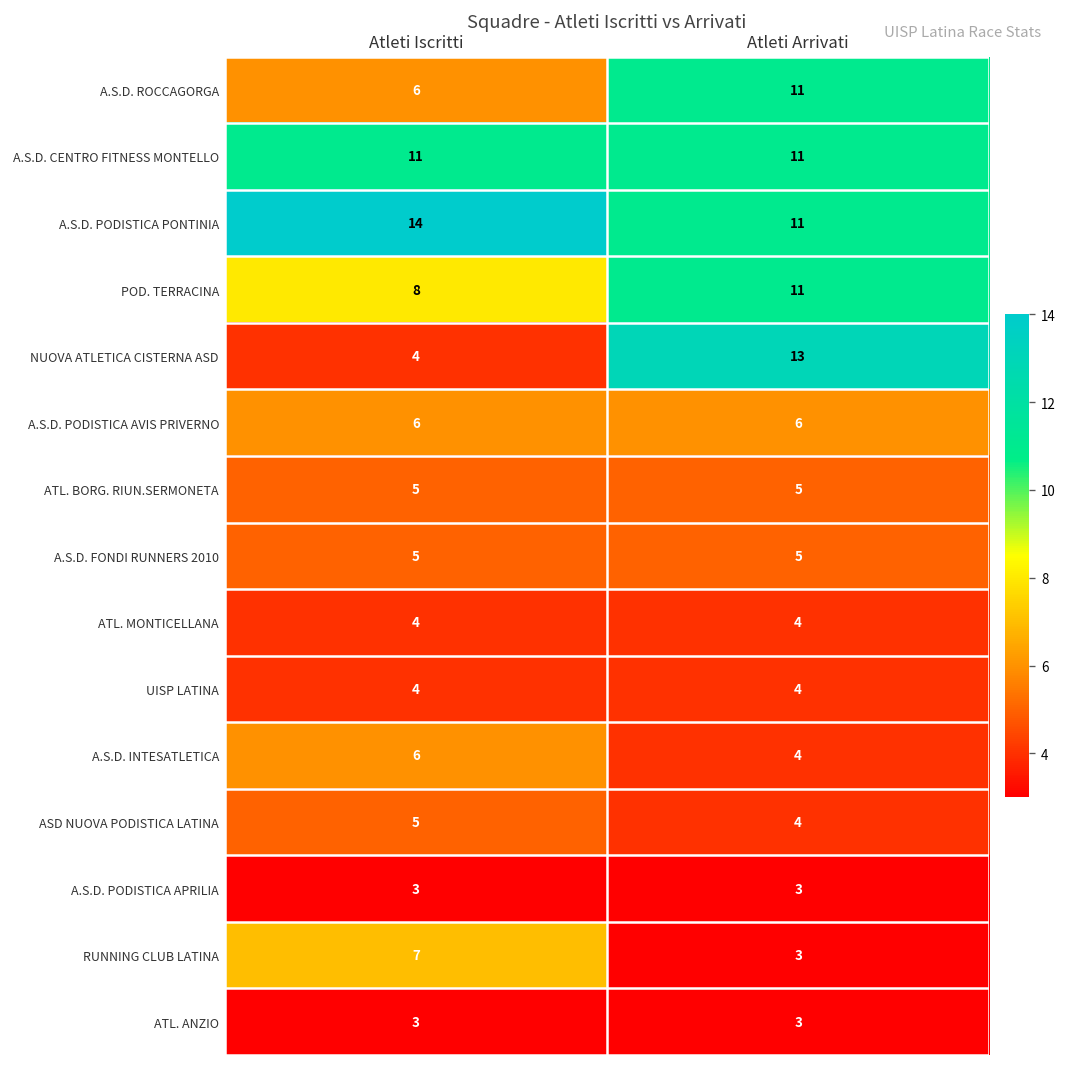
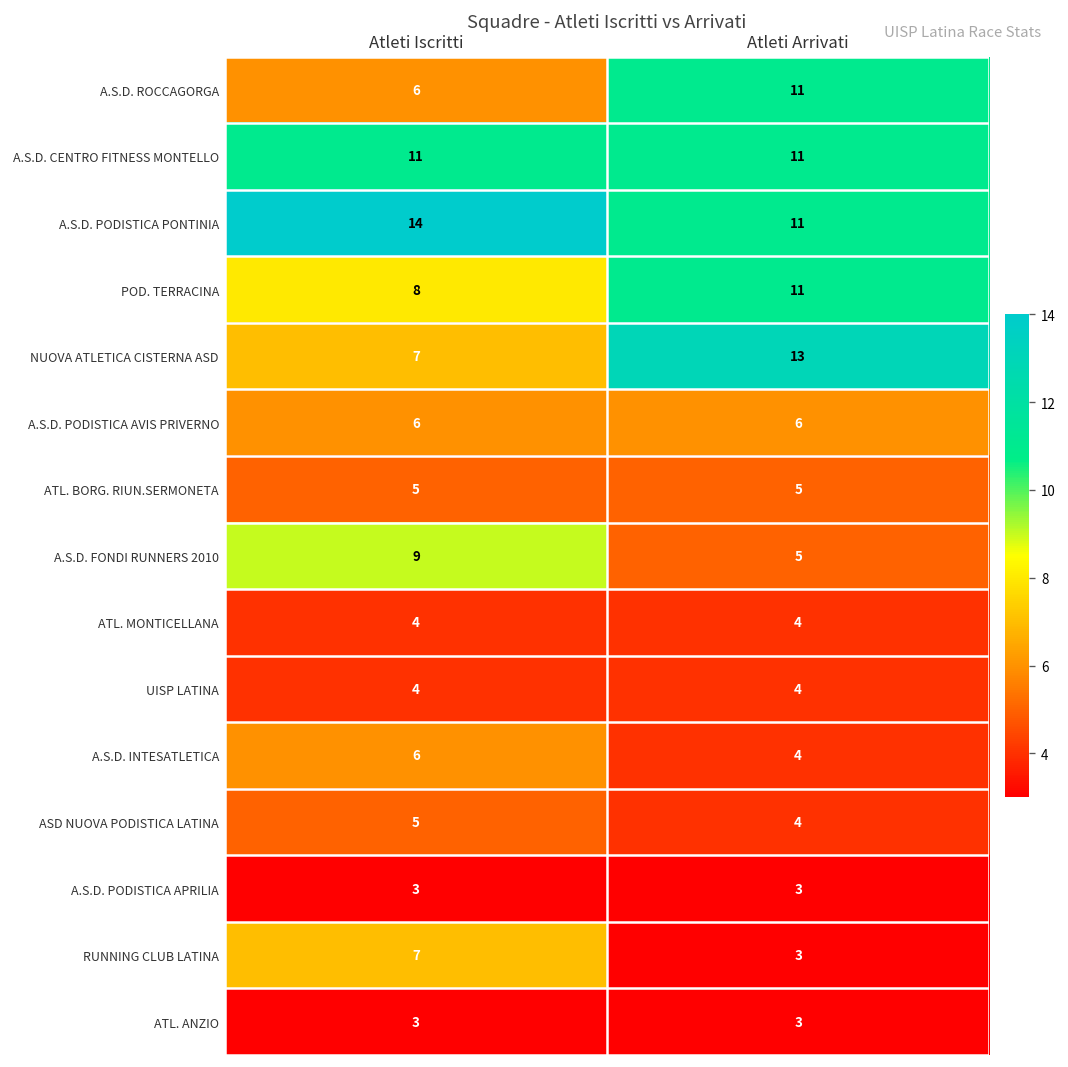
  {
    "A.S.D. ROCCAGORGA": {
      "Atleti Iscritti": 6,
      "Atleti Arrivati": 11
    },
    "A.S.D. CENTRO FITNESS MONTELLO": {
      "Atleti Iscritti": 11,
      "Atleti Arrivati": 11
    },
    "A.S.D. PODISTICA PONTINIA": {
      "Atleti Iscritti": 14,
      "Atleti Arrivati": 11
    },
    "POD. TERRACINA": {
      "Atleti Iscritti": 8,
      "Atleti Arrivati": 11
    },
    "NUOVA ATLETICA CISTERNA ASD": {
-     "Atleti Iscritti": 4,
+     "Atleti Iscritti": 7,
      "Atleti Arrivati": 13
    },
    "A.S.D. PODISTICA AVIS PRIVERNO": {
      "Atleti Iscritti": 6,
      "Atleti Arrivati": 6
    },
    "ATL. BORG. RIUN.SERMONETA": {
      "Atleti Iscritti": 5,
      "Atleti Arrivati": 5
    },
    "A.S.D. FONDI RUNNERS 2010": {
-     "Atleti Iscritti": 5,
+     "Atleti Iscritti": 9,
      "Atleti Arrivati": 5
    },
    "ATL. MONTICELLANA": {
      "Atleti Iscritti": 4,
      "Atleti Arrivati": 4
    },
    "UISP LATINA": {
      "Atleti Iscritti": 4,
      "Atleti Arrivati": 4
    },
    "A.S.D. INTESATLETICA": {
      "Atleti Iscritti": 6,
      "Atleti Arrivati": 4
    },
    "ASD NUOVA PODISTICA LATINA": {
      "Atleti Iscritti": 5,
      "Atleti Arrivati": 4
    },
    "A.S.D. PODISTICA APRILIA": {
      "Atleti Iscritti": 3,
      "Atleti Arrivati": 3
    },
    "RUNNING CLUB LATINA": {
      "Atleti Iscritti": 7,
      "Atleti Arrivati": 3
    },
    "ATL. ANZIO": {
      "Atleti Iscritti": 3,
      "Atleti Arrivati": 3
    }
  }
